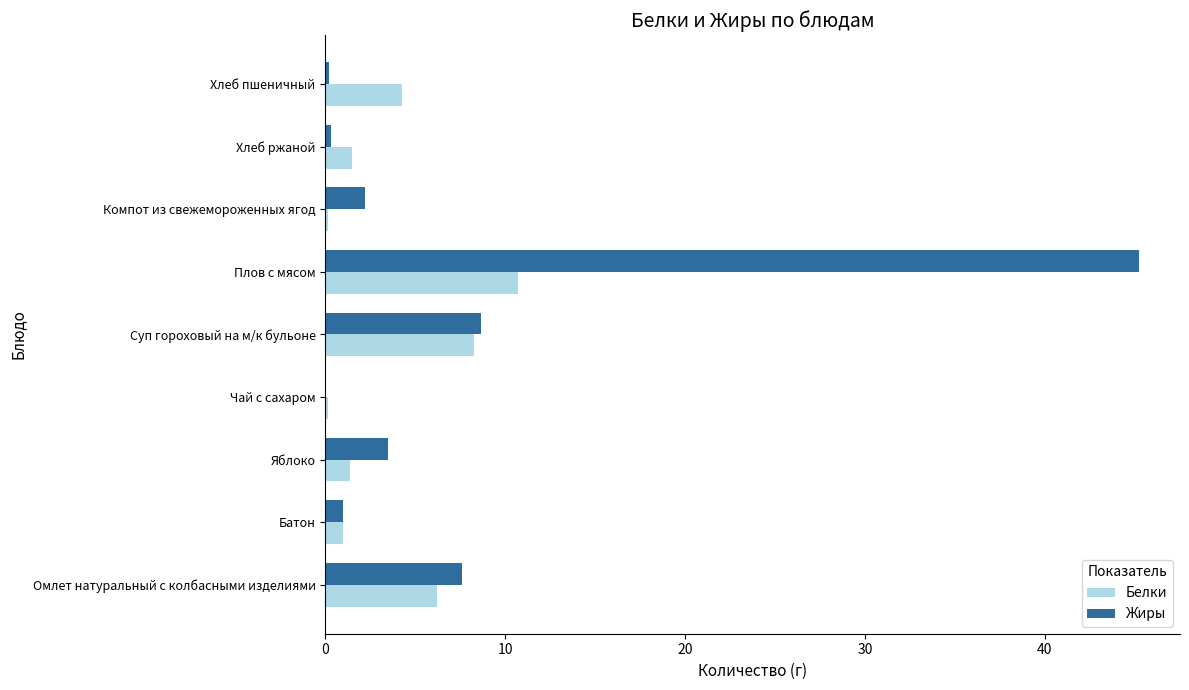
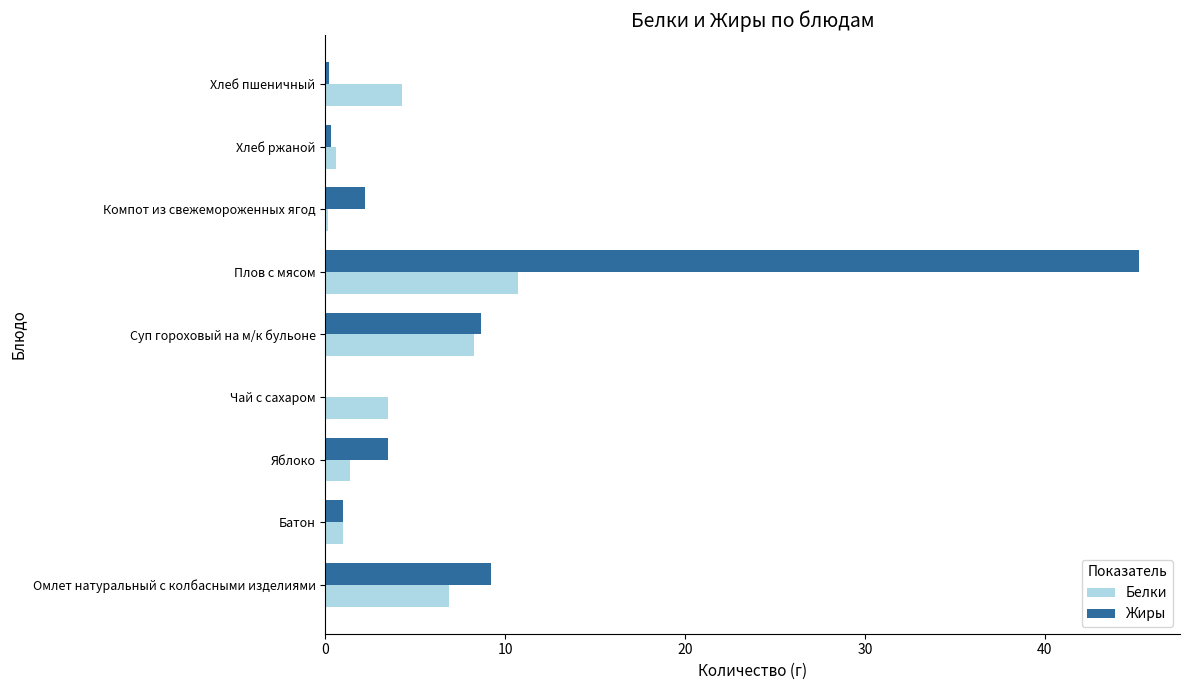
  {
    "Белки": {
      "Хлеб пшеничный": 4.3,
-     "Хлеб ржаной": 1.5,
+     "Хлеб ржаной": 0.6,
      "Компот из свежемороженных ягод": 0.2,
      "Плов с мясом": 10.7,
      "Суп гороховый на м/к бульоне": 8.3,
-     "Чай с сахаром": 0.2,
+     "Чай с сахаром": 3.5,
      "Яблоко": 1.4,
      "Батон": 1.0,
-     "Омлет натуральный с колбасными изделиями": 6.2
+     "Омлет натуральный с колбасными изделиями": 6.9
    },
    "Жиры": {
      "Хлеб пшеничный": 0.2,
      "Хлеб ржаной": 0.3,
      "Компот из свежемороженных ягод": 2.2,
      "Плов с мясом": 45.3,
      "Суп гороховый на м/к бульоне": 8.7,
      "Яблоко": 3.5,
      "Батон": 1.0,
-     "Омлет натуральный с колбасными изделиями": 7.6
+     "Омлет натуральный с колбасными изделиями": 9.2
    }
  }
